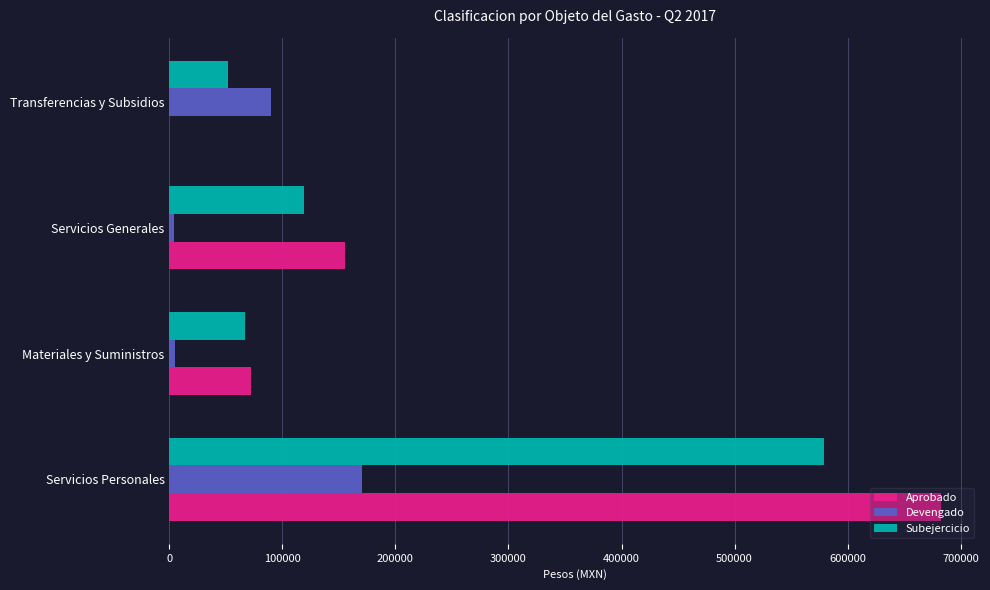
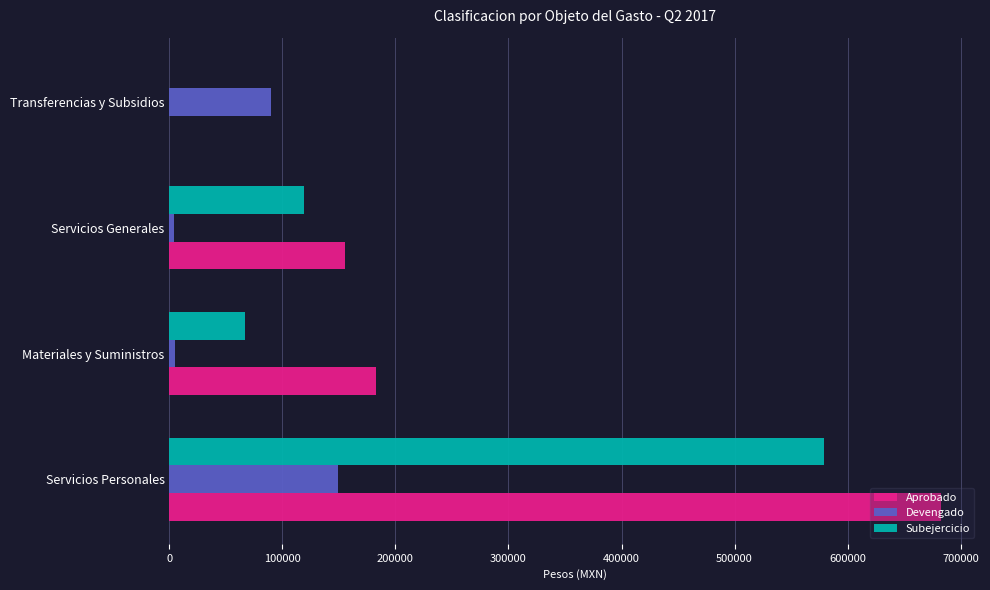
  {
    "Aprobado": {
      "Transferencias y Subsidios": 0,
      "Servicios Generales": 155000,
-     "Materiales y Suministros": 72000
+     "Materiales y Suministros": 183000
    },
    "Devengado": {
      "Transferencias y Subsidios": 90000,
      "Servicios Generales": 4000,
      "Materiales y Suministros": 5000,
-     "Servicios Personales": 170000
+     "Servicios Personales": 150000
    },
    "Subejercicio": {
-     "Transferencias y Subsidios": 51000,
+     "Transferencias y Subsidios": 0,
      "Servicios Generales": 119000,
      "Materiales y Suministros": 67000,
      "Servicios Personales": 579000
    }
  }
